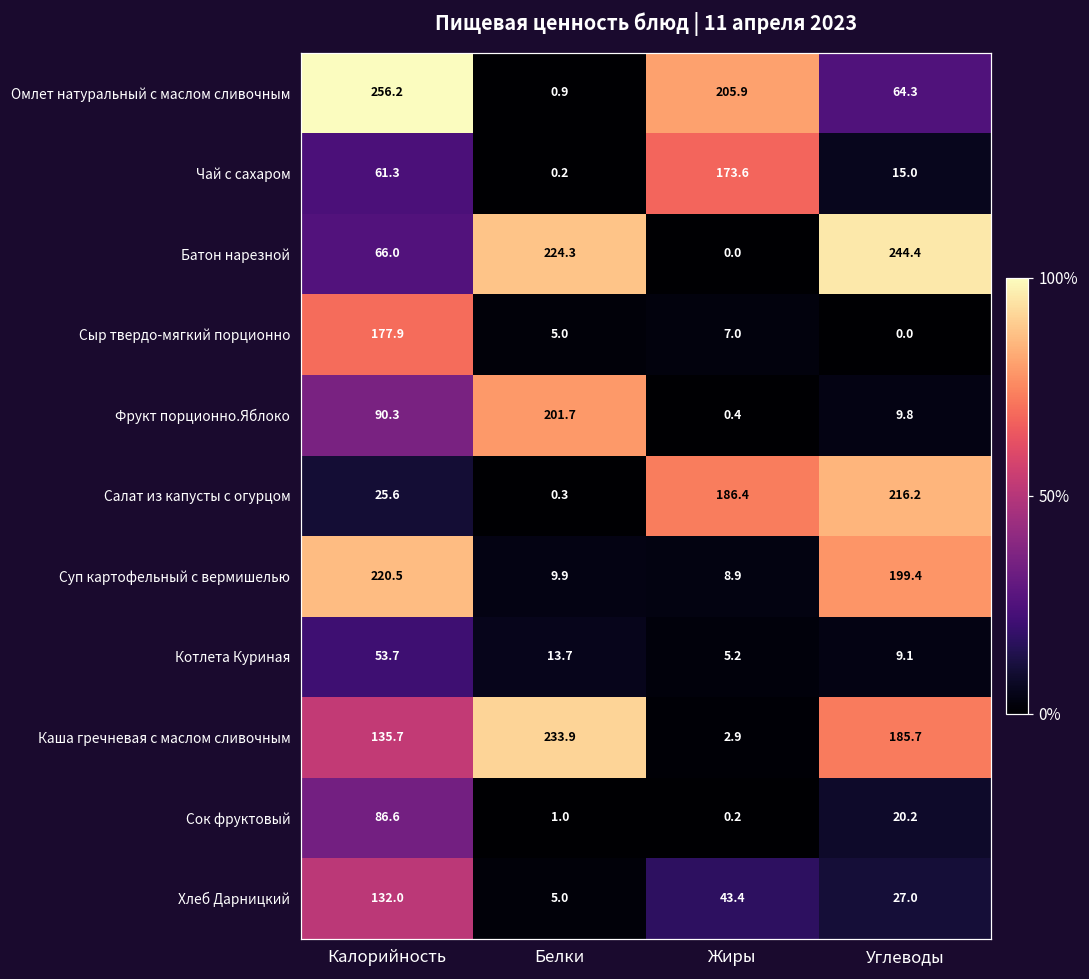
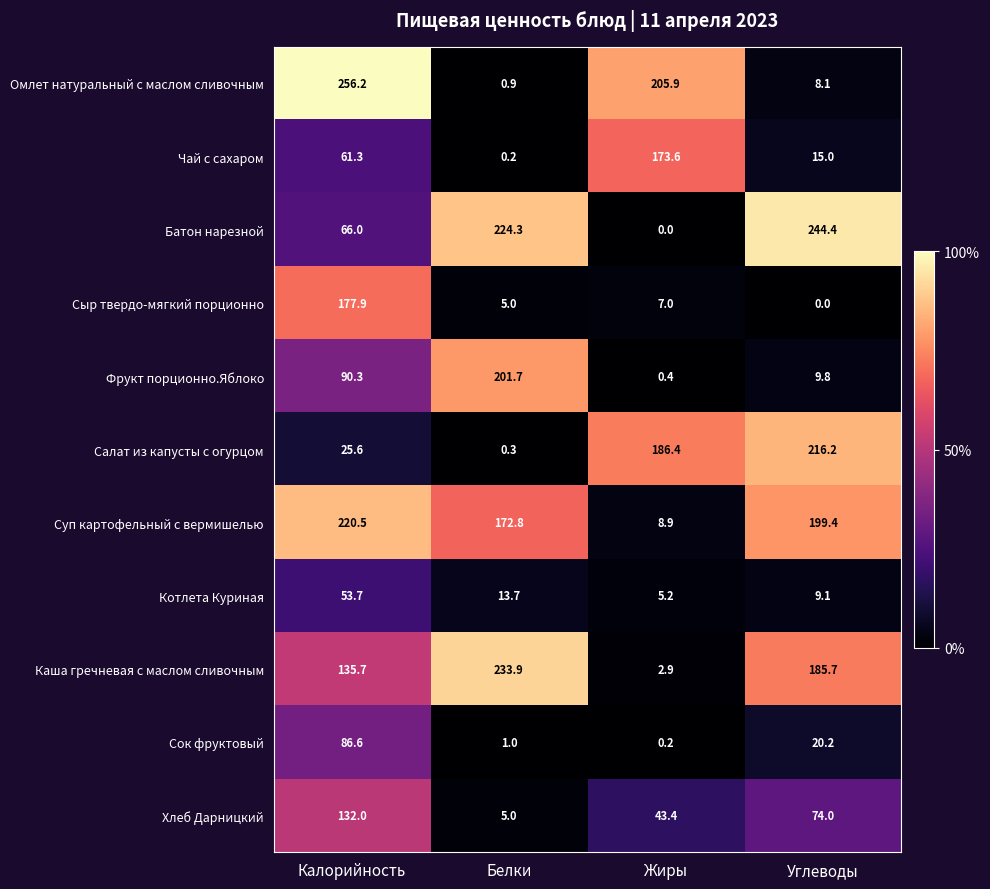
  {
    "Омлет натуральный с маслом сливочным": {
      "Калорийность": 256.2,
      "Белки": 0.9,
      "Жиры": 205.9,
-     "Углеводы": 64.3
+     "Углеводы": 8.1
    },
    "Чай с сахаром": {
      "Калорийность": 61.3,
      "Белки": 0.2,
      "Жиры": 173.6,
      "Углеводы": 15.0
    },
    "Батон нарезной": {
      "Калорийность": 66.0,
      "Белки": 224.3,
      "Жиры": 0.0,
      "Углеводы": 244.4
    },
    "Сыр твердо-мягкий порционно": {
      "Калорийность": 177.9,
      "Белки": 5.0,
      "Жиры": 7.0,
      "Углеводы": 0.0
    },
    "Фрукт порционно.Яблоко": {
      "Калорийность": 90.3,
      "Белки": 201.7,
      "Жиры": 0.4,
      "Углеводы": 9.8
    },
    "Салат из капусты с огурцом": {
      "Калорийность": 25.6,
      "Белки": 0.3,
      "Жиры": 186.4,
      "Углеводы": 216.2
    },
    "Суп картофельный с вермишелью": {
      "Калорийность": 220.5,
-     "Белки": 9.9,
+     "Белки": 172.8,
      "Жиры": 8.9,
      "Углеводы": 199.4
    },
    "Котлета Куриная": {
      "Калорийность": 53.7,
      "Белки": 13.7,
      "Жиры": 5.2,
      "Углеводы": 9.1
    },
    "Каша гречневая с маслом сливочным": {
      "Калорийность": 135.7,
      "Белки": 233.9,
      "Жиры": 2.9,
      "Углеводы": 185.7
    },
    "Сок фруктовый": {
      "Калорийность": 86.6,
      "Белки": 1.0,
      "Жиры": 0.2,
      "Углеводы": 20.2
    },
    "Хлеб Дарницкий": {
      "Калорийность": 132.0,
      "Белки": 5.0,
      "Жиры": 43.4,
-     "Углеводы": 27.0
+     "Углеводы": 74.0
    }
  }
